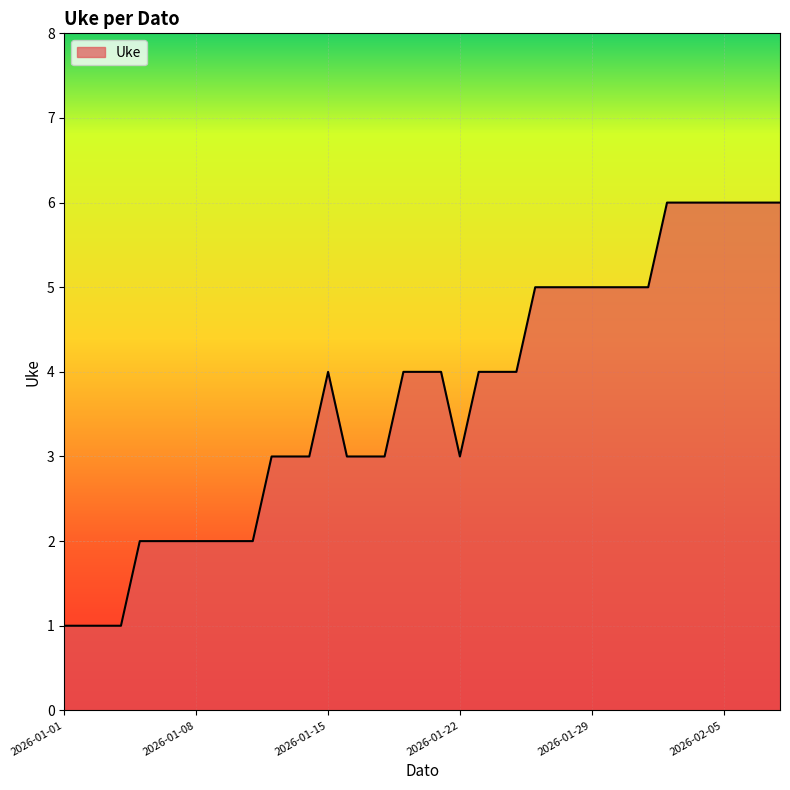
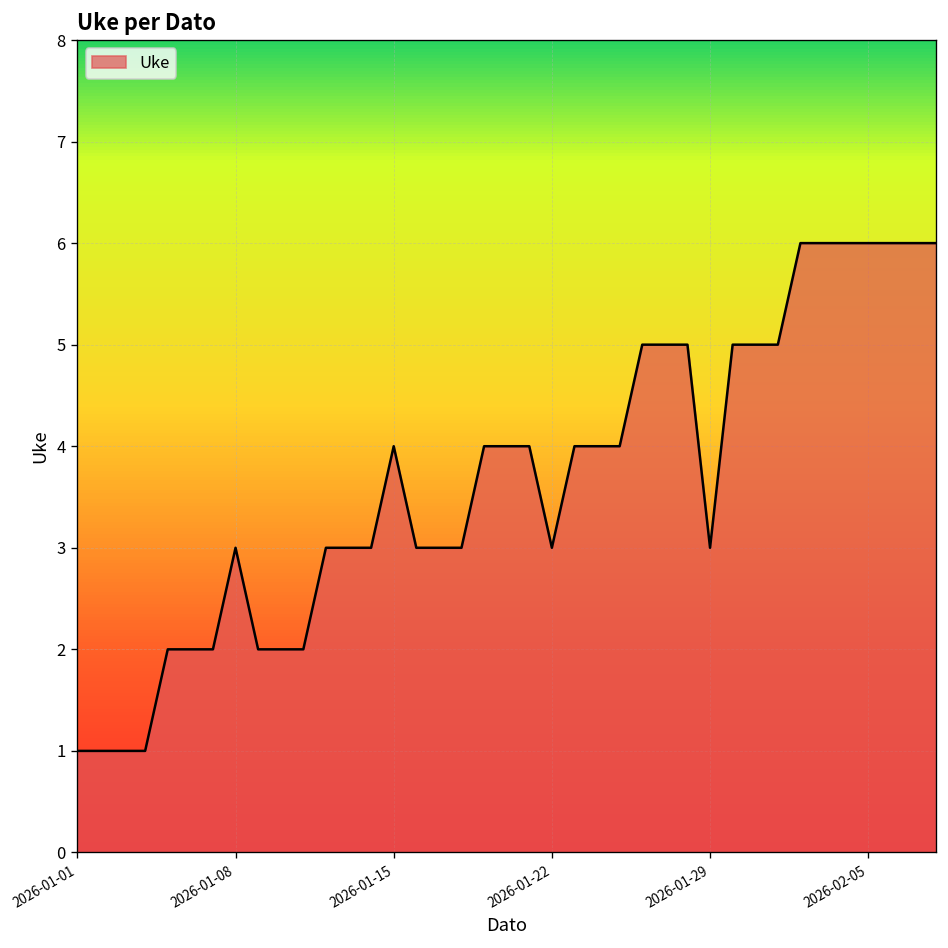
  {
    "2026-01-01": 1,
-   "2026-01-08": 2,
+   "2026-01-08": 3,
    "2026-01-15": 4,
    "2026-01-22": 3,
-   "2026-01-29": 5,
+   "2026-01-29": 3,
    "2026-02-05": 6
  }
